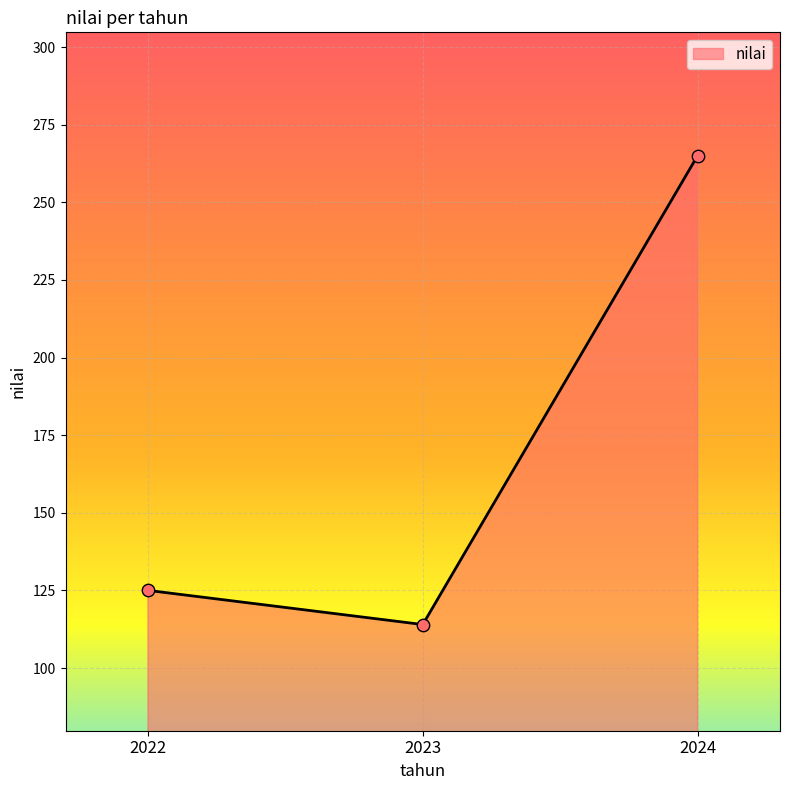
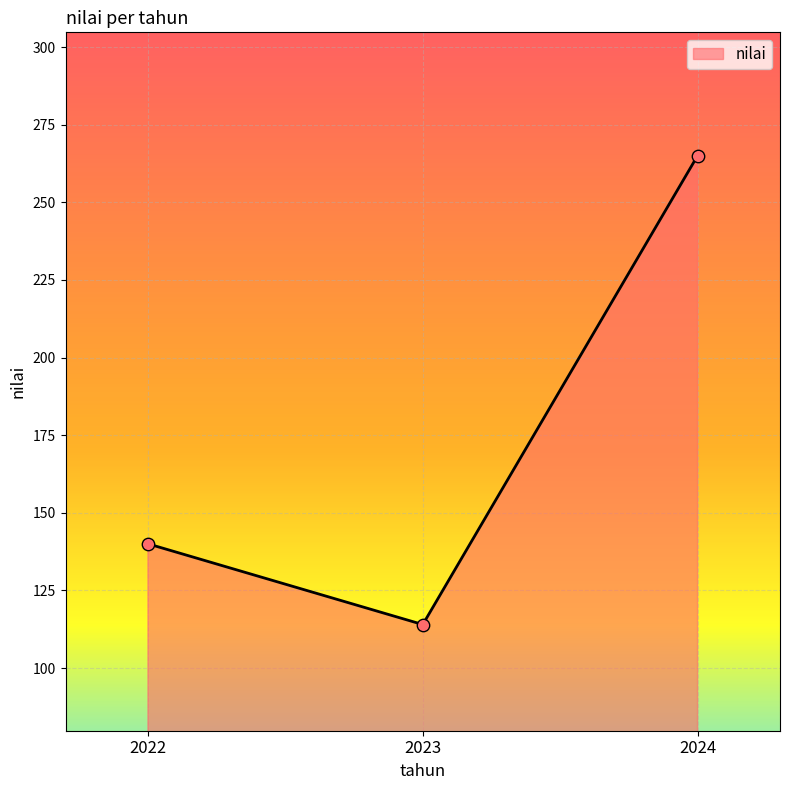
  {
-   "2022": 125,
+   "2022": 140,
    "2023": 114,
    "2024": 265
  }
